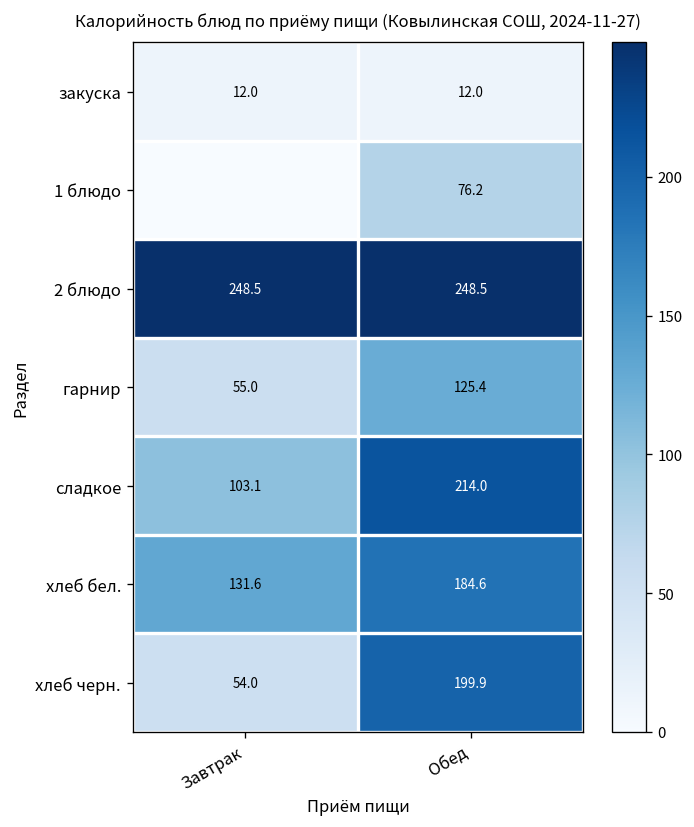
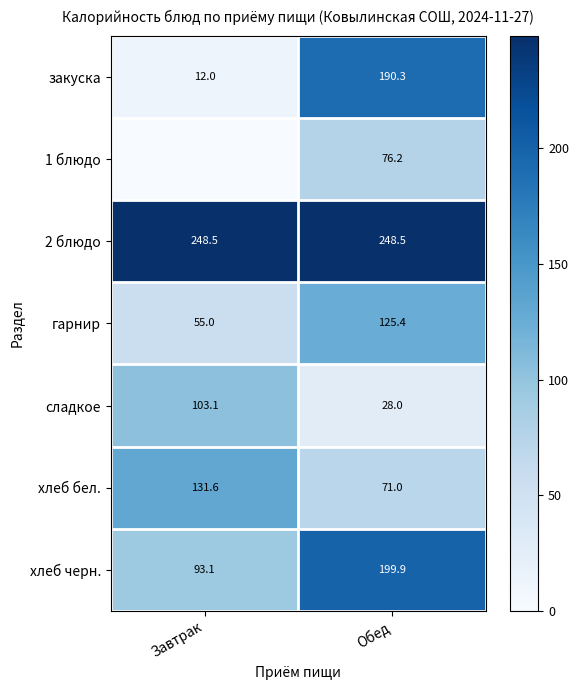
  {
    "закуска": {
      "Завтрак": 12.0,
-     "Обед": 12.0
+     "Обед": 190.3
    },
    "1 блюдо": {
      "Обед": 76.2
    },
    "2 блюдо": {
      "Завтрак": 248.5,
      "Обед": 248.5
    },
    "гарнир": {
      "Завтрак": 55.0,
      "Обед": 125.4
    },
    "сладкое": {
      "Завтрак": 103.1,
-     "Обед": 214.0
+     "Обед": 28.0
    },
    "хлеб бел.": {
      "Завтрак": 131.6,
-     "Обед": 184.6
+     "Обед": 71.0
    },
    "хлеб черн.": {
-     "Завтрак": 54.0,
+     "Завтрак": 93.1,
      "Обед": 199.9
    }
  }
